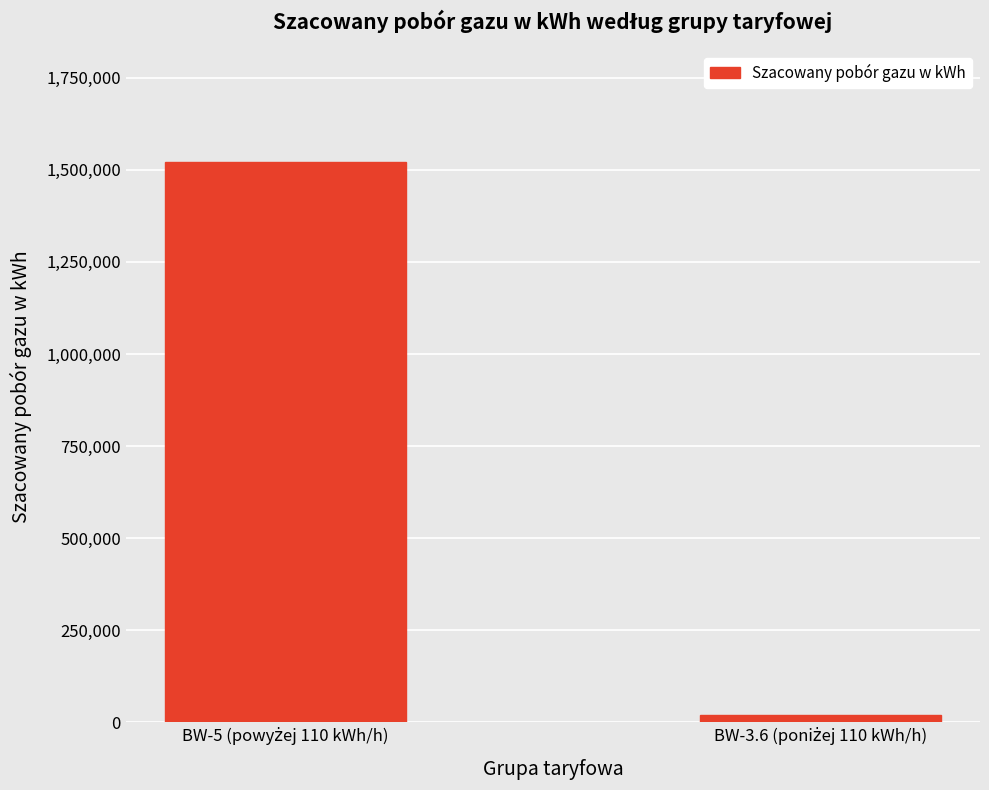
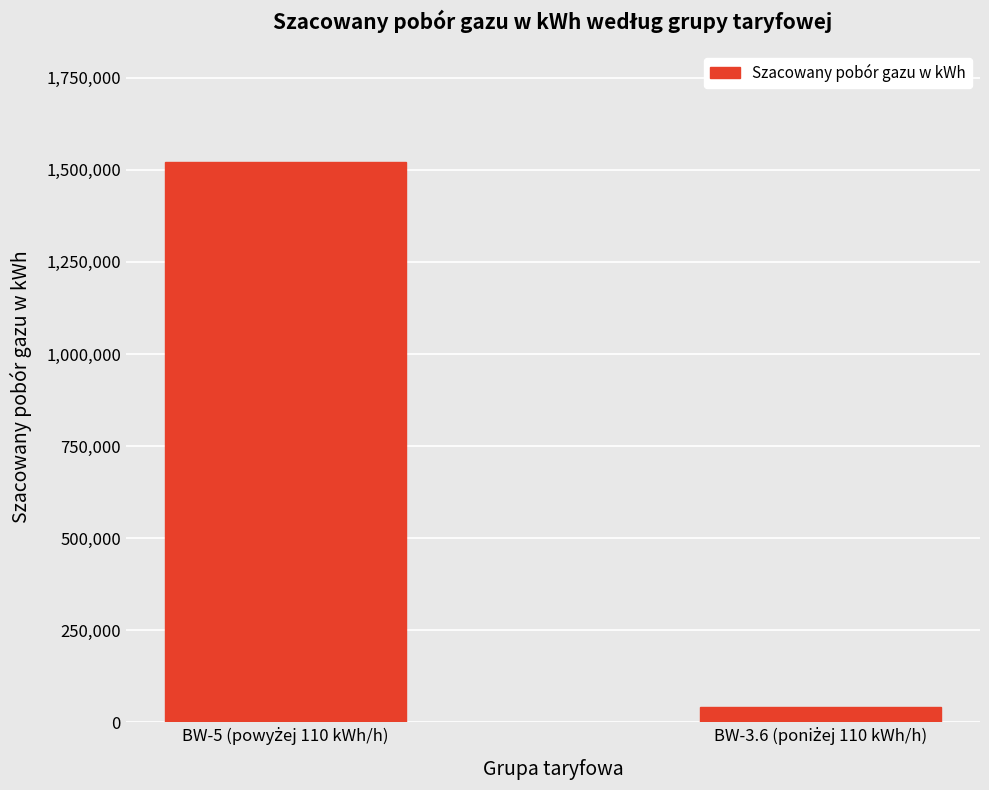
  {
    "BW-5 (powyżej 110 kWh/h)": "1,520,000",
-   "BW-3.6 (poniżej 110 kWh/h)": "20,000"
+   "BW-3.6 (poniżej 110 kWh/h)": "40,000"
  }
